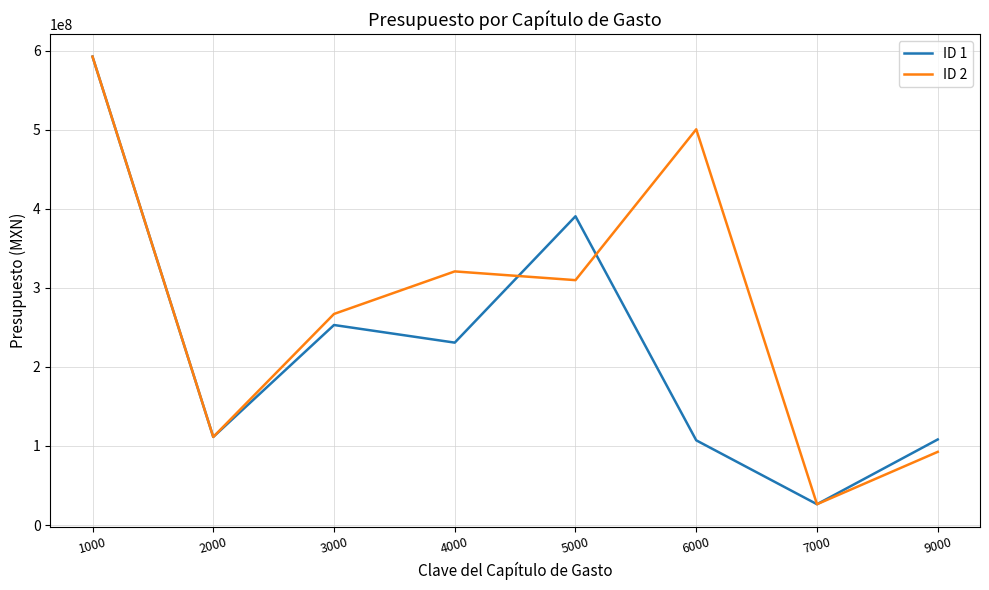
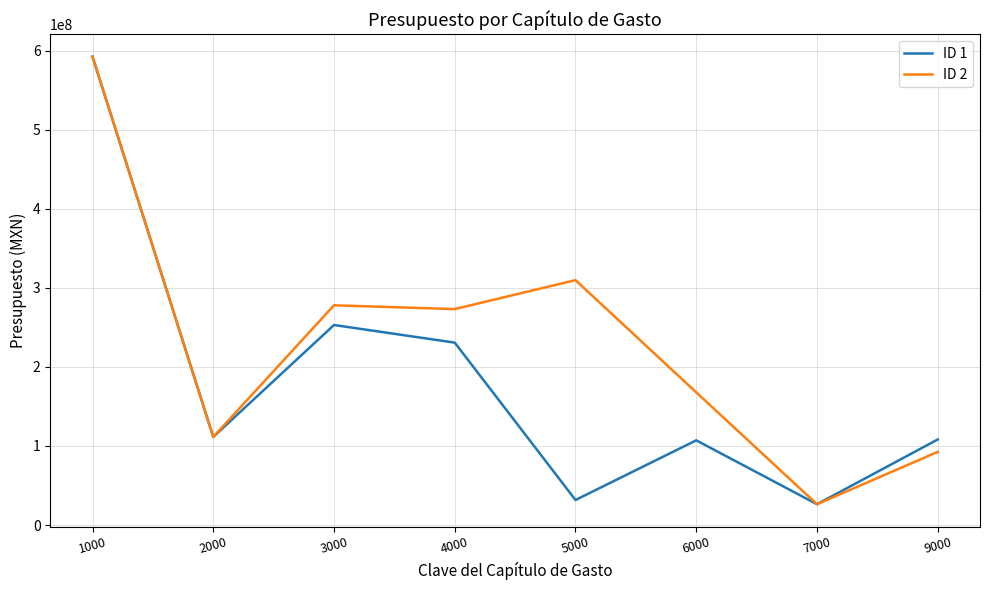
  {
    "ID 1": {
      "3000": 250000000,
      "4000": 230000000,
-     "5000": 390000000,
+     "5000": 30000000,
      "6000": 110000000,
      "9000": 110000000
    },
    "ID 2": {
-     "3000": 270000000,
-     "4000": 320000000,
+     "3000": 280000000,
+     "4000": 270000000,
      "5000": 310000000,
-     "6000": 500000000,
+     "6000": 170000000,
      "9000": 90000000
    }
  }
